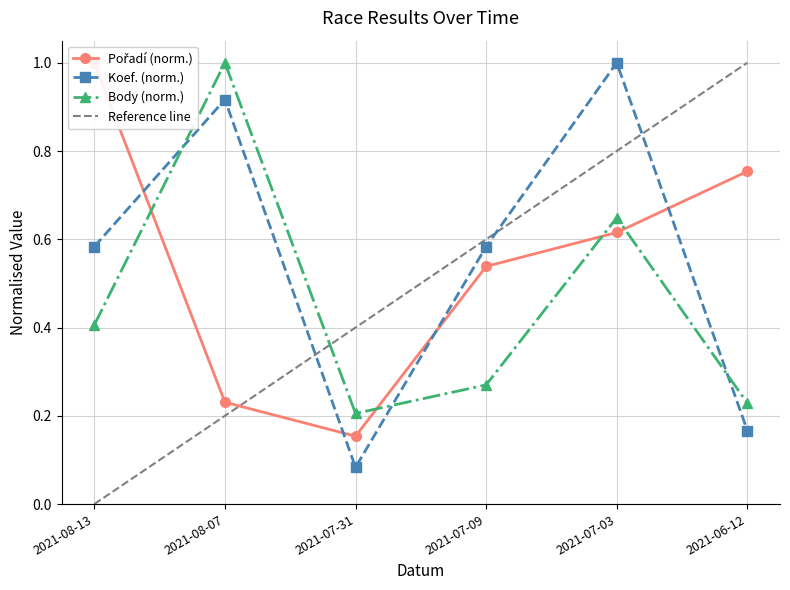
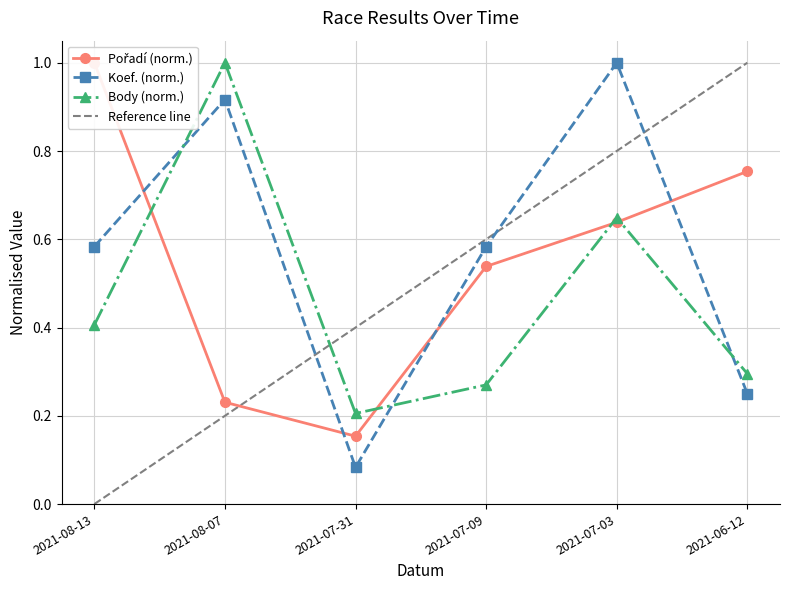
  {
    "Pořadí (norm.)": {
      "2021-08-07": 0.23,
      "2021-07-31": 0.15,
      "2021-07-09": 0.54,
-     "2021-07-03": 0.62,
+     "2021-07-03": 0.64,
      "2021-06-12": 0.75
    },
    "Koef. (norm.)": {
      "2021-08-13": 0.58,
      "2021-08-07": 0.92,
      "2021-07-31": 0.08,
      "2021-07-09": 0.58,
      "2021-07-03": 1.00,
-     "2021-06-12": 0.17
+     "2021-06-12": 0.25
    },
    "Body (norm.)": {
      "2021-08-13": 0.41,
      "2021-08-07": 1.00,
      "2021-07-31": 0.21,
      "2021-07-09": 0.27,
      "2021-07-03": 0.65,
-     "2021-06-12": 0.23
+     "2021-06-12": 0.30
    },
    "Reference line": {
      "2021-08-13": 0.00,
      "2021-06-12": 1.00
    }
  }
